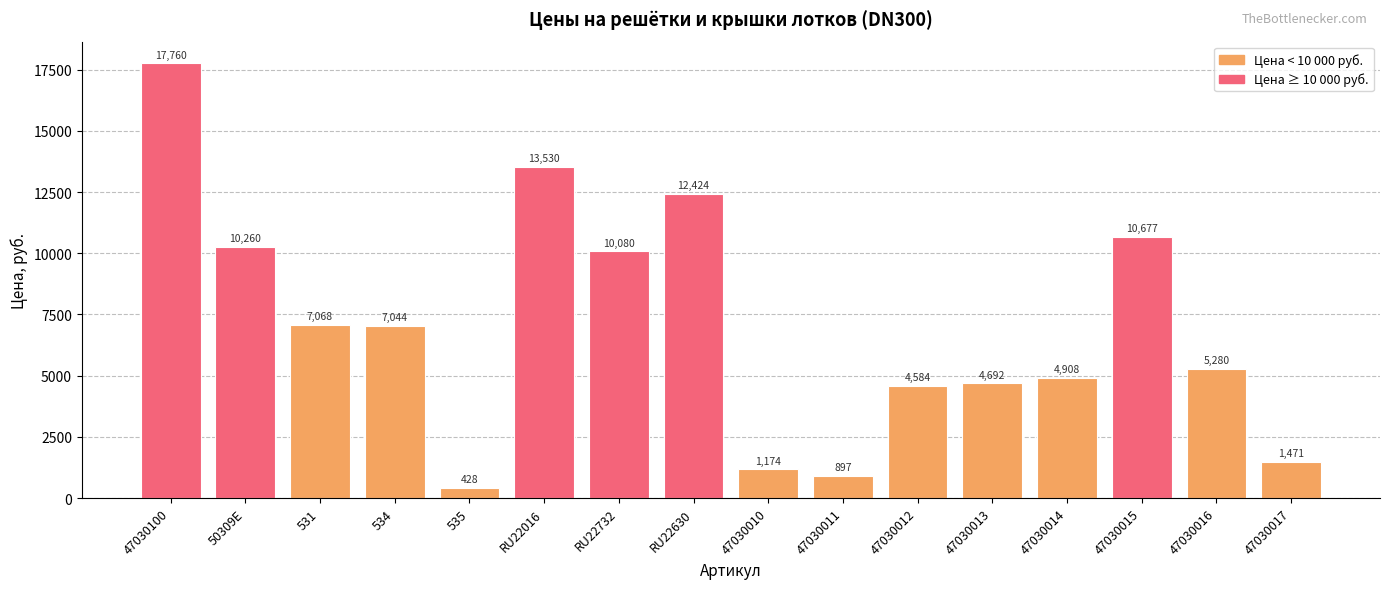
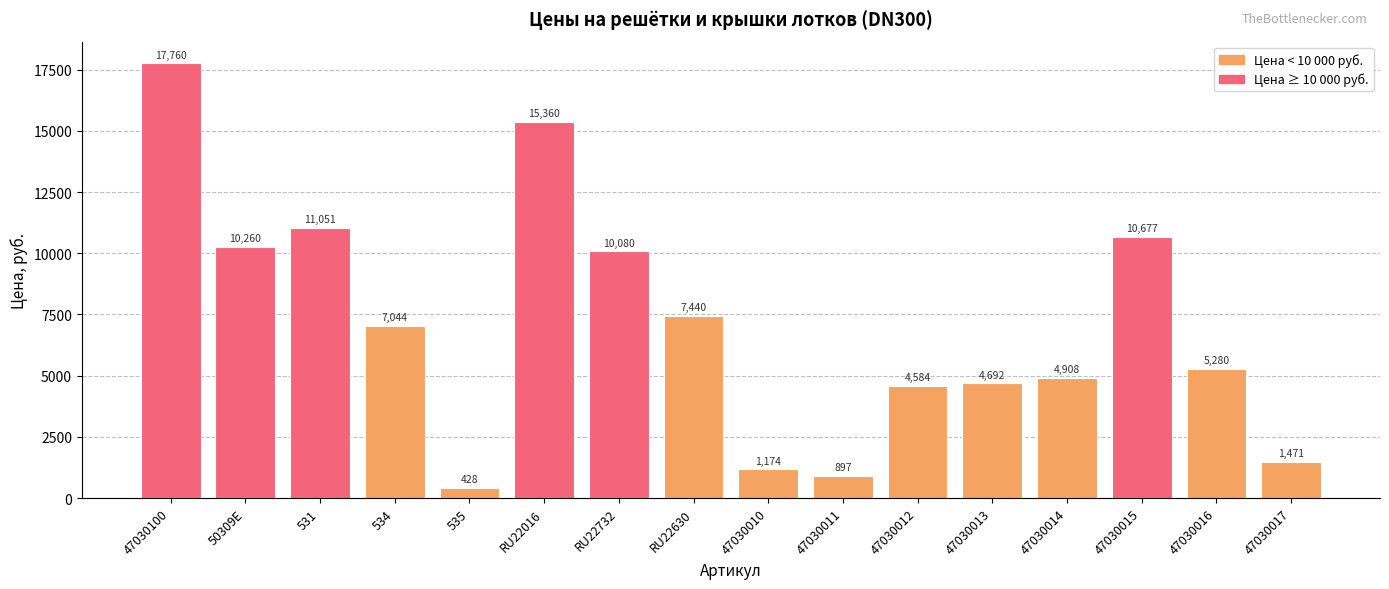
  {
    "47030100": "17,760",
    "50309E": "10,260",
-   "531": "7,068",
+   "531": "11,051",
    "534": "7,044",
    "535": "428",
-   "RU22016": "13,530",
+   "RU22016": "15,360",
    "RU22732": "10,080",
-   "RU22630": "12,424",
+   "RU22630": "7,440",
    "47030010": "1,174",
    "47030011": "897",
    "47030012": "4,584",
    "47030013": "4,692",
    "47030014": "4,908",
    "47030015": "10,677",
    "47030016": "5,280",
    "47030017": "1,471"
  }
